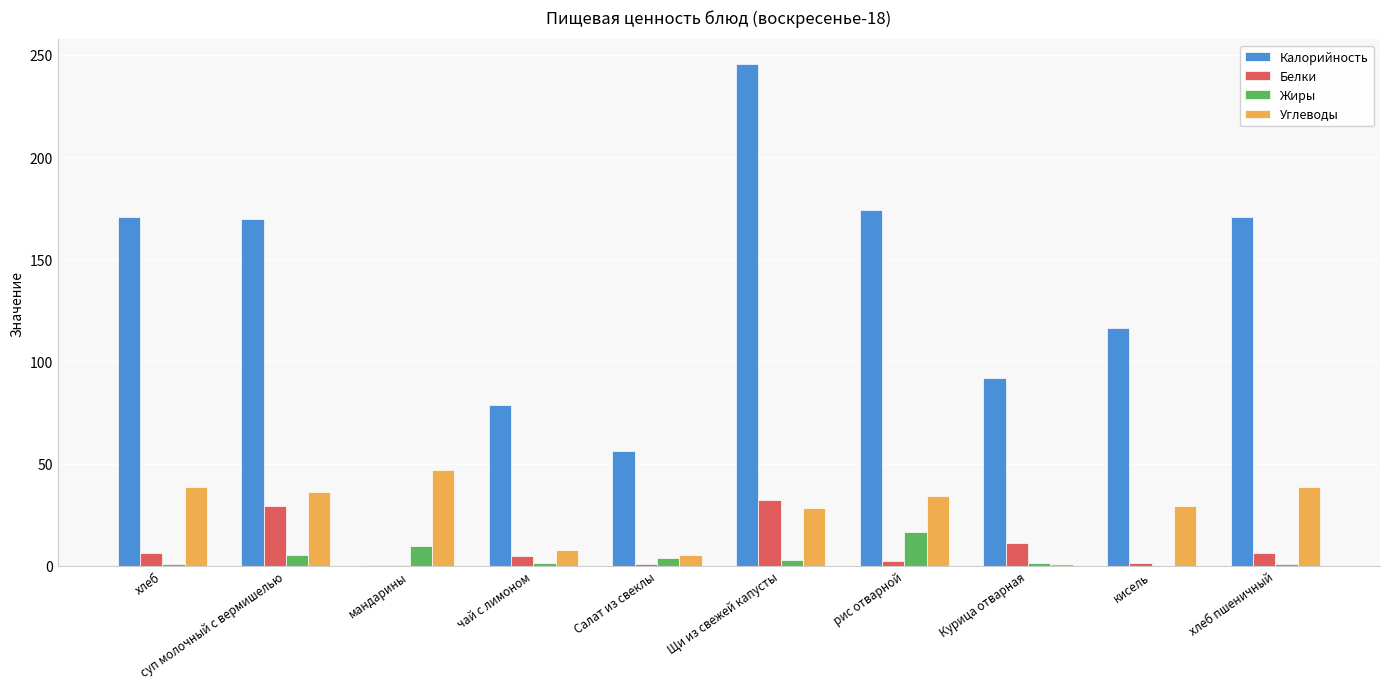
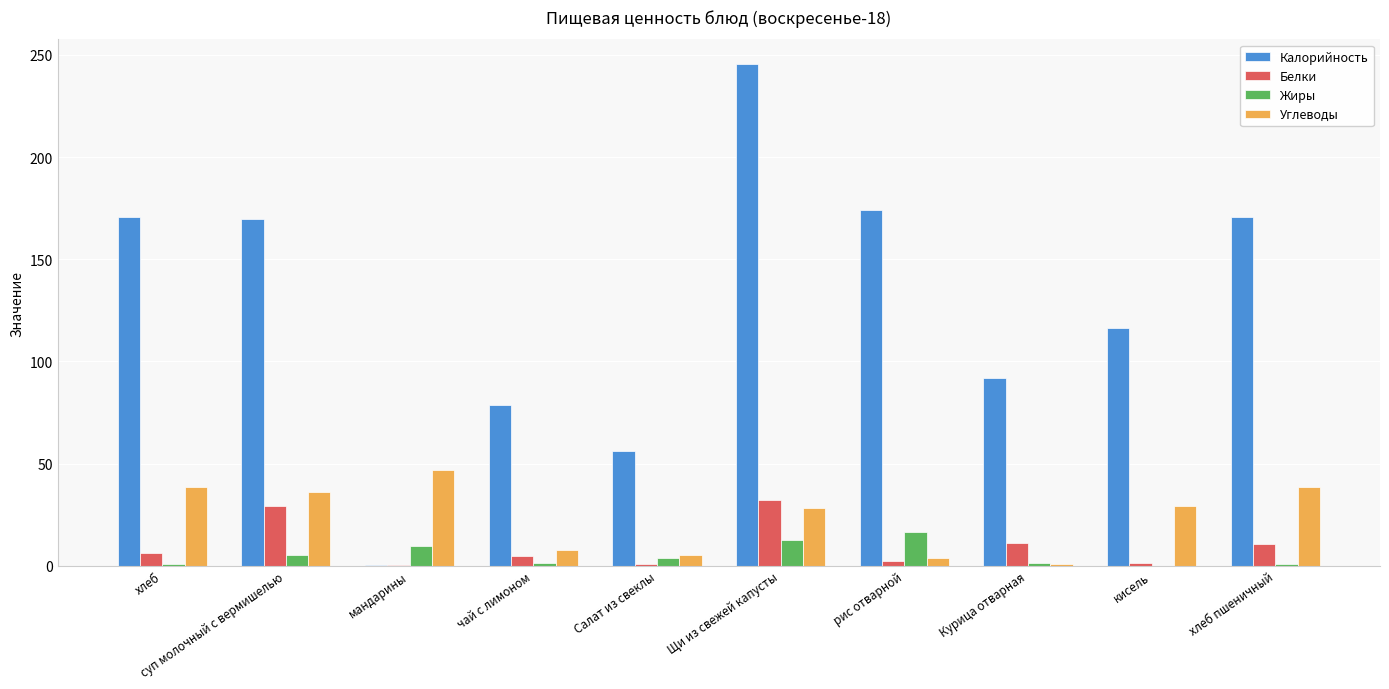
  {
    "Калорийность": {
      "хлеб": 171,
      "суп молочный с вермишелью": 170,
      "чай с лимоном": 79,
      "Салат из свеклы": 56,
      "Щи из свежей капусты": 245,
      "рис отварной": 174,
      "Курица отварная": 92,
      "кисель": 116,
      "хлеб пшеничный": 171
    },
    "Белки": {
      "хлеб": 6,
      "суп молочный с вермишелью": 29,
      "чай с лимоном": 5,
      "Щи из свежей капусты": 32,
      "рис отварной": 2,
      "Курица отварная": 11,
      "кисель": 1,
-     "хлеб пшеничный": 6
+     "хлеб пшеничный": 11
    },
    "Жиры": {
      "суп молочный с вермишелью": 5,
      "мандарины": 10,
      "Салат из свеклы": 4,
-     "Щи из свежей капусты": 3,
+     "Щи из свежей капусты": 13,
      "рис отварной": 17,
      "кисель": 0
    },
    "Углеводы": {
      "хлеб": 39,
      "суп молочный с вермишелью": 36,
      "мандарины": 47,
      "чай с лимоном": 8,
      "Салат из свеклы": 5,
      "Щи из свежей капусты": 28,
-     "рис отварной": 34,
+     "рис отварной": 4,
      "кисель": 29,
      "хлеб пшеничный": 39
    }
  }
